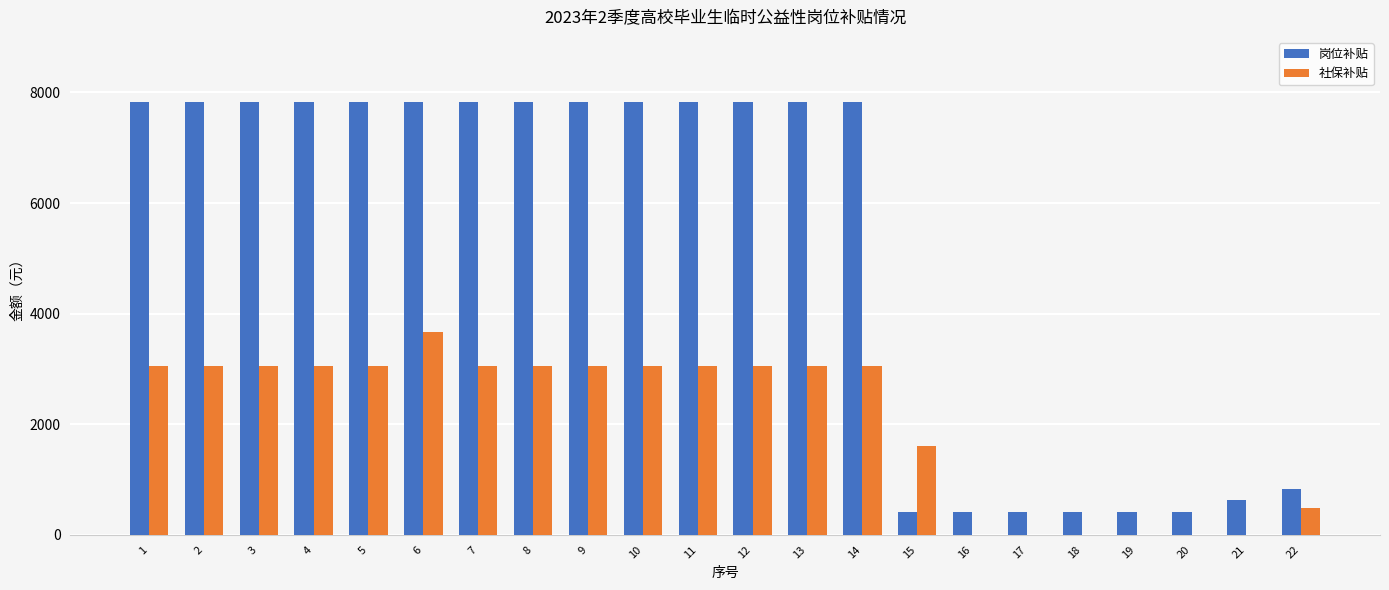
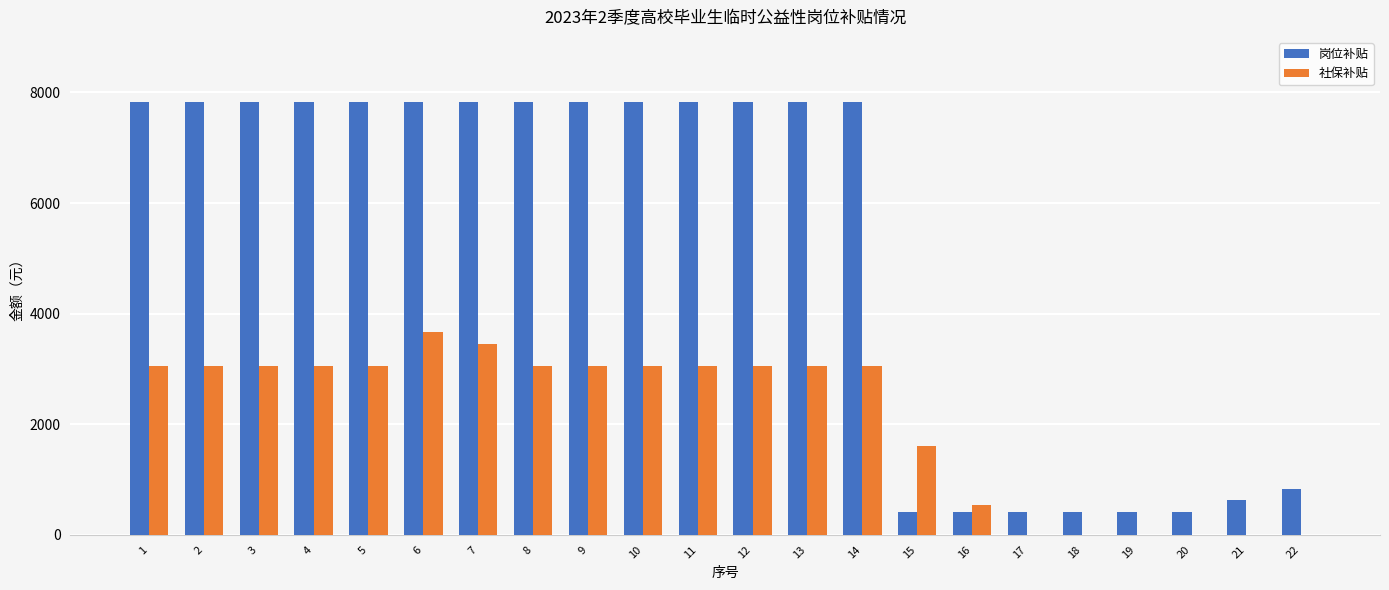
  {
    "岗位补贴": {
      "1": 7800,
      "2": 7800,
      "3": 7800,
      "4": 7800,
      "5": 7800,
      "6": 7800,
      "7": 7800,
      "8": 7800,
      "9": 7800,
      "10": 7800,
      "11": 7800,
      "12": 7800,
      "13": 7800,
      "14": 7800,
      "15": 400,
      "16": 400,
      "17": 400,
      "18": 400,
      "19": 400,
      "20": 400,
      "21": 600,
      "22": 800
    },
    "社保补贴": {
      "1": 3100,
      "2": 3100,
      "3": 3100,
      "4": 3100,
      "5": 3100,
      "6": 3700,
-     "7": 3100,
+     "7": 3500,
      "8": 3100,
      "9": 3100,
      "10": 3100,
      "11": 3100,
      "12": 3100,
      "13": 3100,
      "14": 3100,
      "15": 1600,
-     "16": 0,
+     "16": 500,
      "17": 0,
      "18": 0,
      "19": 0,
      "20": 0,
      "21": 0,
-     "22": 500
+     "22": 0
    }
  }
